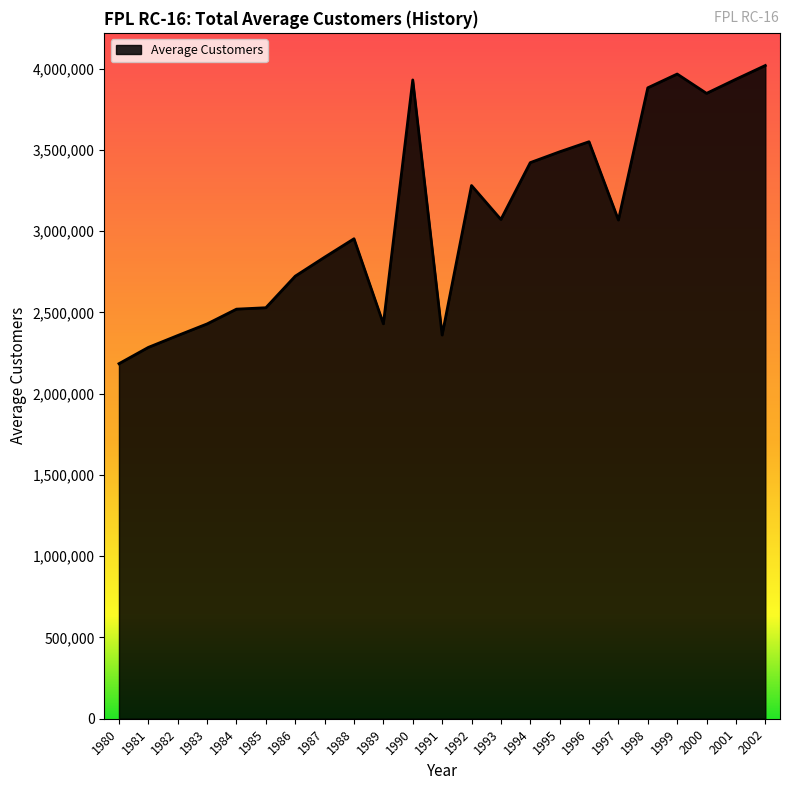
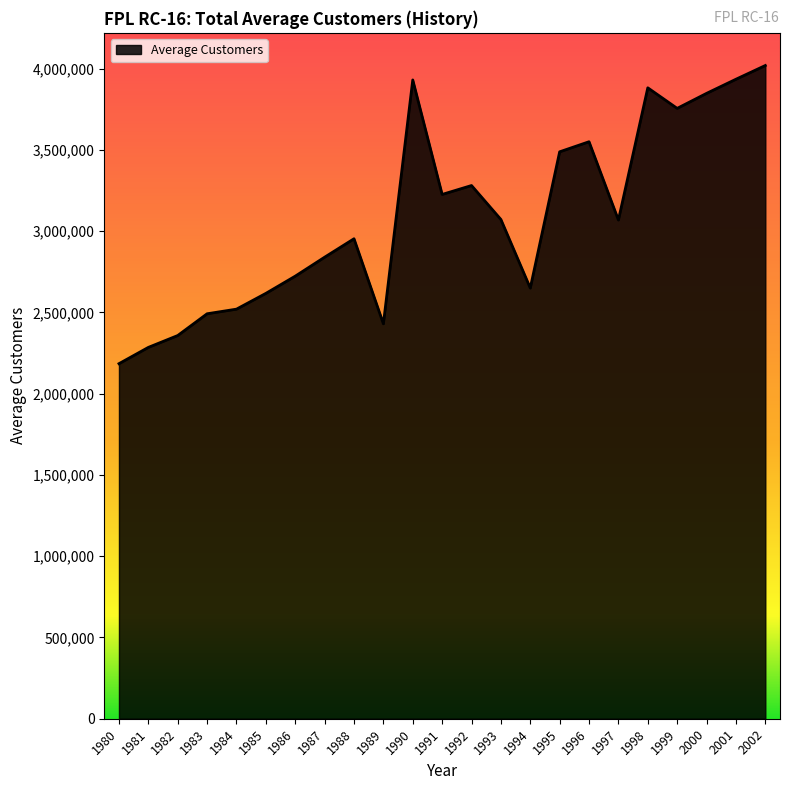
  {
    "1980": "2,180,000",
    "1981": "2,290,000",
    "1982": "2,360,000",
-   "1983": "2,430,000",
+   "1983": "2,490,000",
    "1984": "2,520,000",
-   "1985": "2,530,000",
+   "1985": "2,620,000",
    "1986": "2,720,000",
    "1987": "2,840,000",
    "1988": "2,950,000",
    "1989": "2,430,000",
    "1990": "3,930,000",
-   "1991": "2,360,000",
+   "1991": "3,230,000",
    "1992": "3,280,000",
    "1993": "3,070,000",
-   "1994": "3,420,000",
+   "1994": "2,650,000",
    "1995": "3,490,000",
    "1996": "3,550,000",
    "1997": "3,070,000",
    "1998": "3,880,000",
-   "1999": "3,970,000",
+   "1999": "3,760,000",
    "2000": "3,850,000",
    "2001": "3,940,000",
    "2002": "4,020,000"
  }
